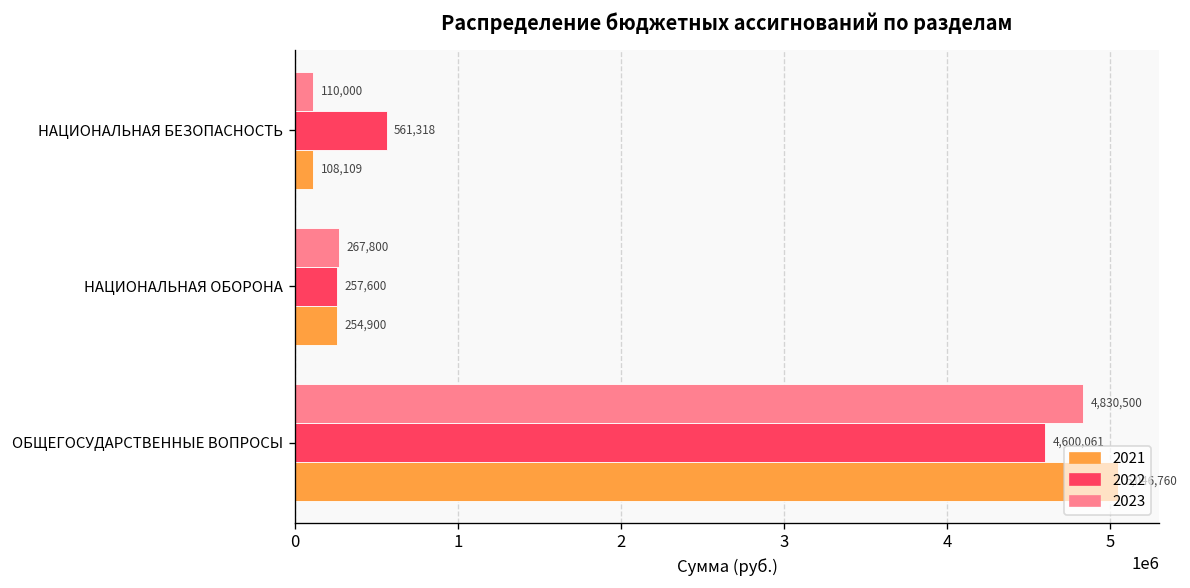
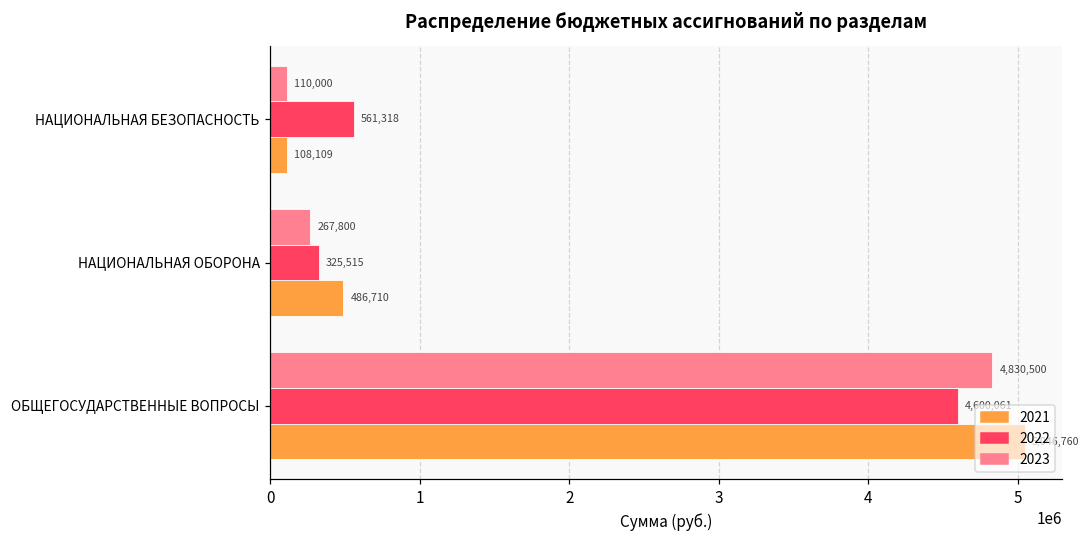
  {
    "2021": {
      "НАЦИОНАЛЬНАЯ БЕЗОПАСНОСТЬ": "108,109",
-     "НАЦИОНАЛЬНАЯ ОБОРОНА": "254,900"
+     "НАЦИОНАЛЬНАЯ ОБОРОНА": "486,710"
    },
    "2022": {
      "НАЦИОНАЛЬНАЯ БЕЗОПАСНОСТЬ": "561,318",
-     "НАЦИОНАЛЬНАЯ ОБОРОНА": "257,600"
+     "НАЦИОНАЛЬНАЯ ОБОРОНА": "325,515"
    },
    "2023": {
      "НАЦИОНАЛЬНАЯ БЕЗОПАСНОСТЬ": "110,000",
      "НАЦИОНАЛЬНАЯ ОБОРОНА": "267,800",
      "ОБЩЕГОСУДАРСТВЕННЫЕ ВОПРОСЫ": "4,830,500"
    }
  }
